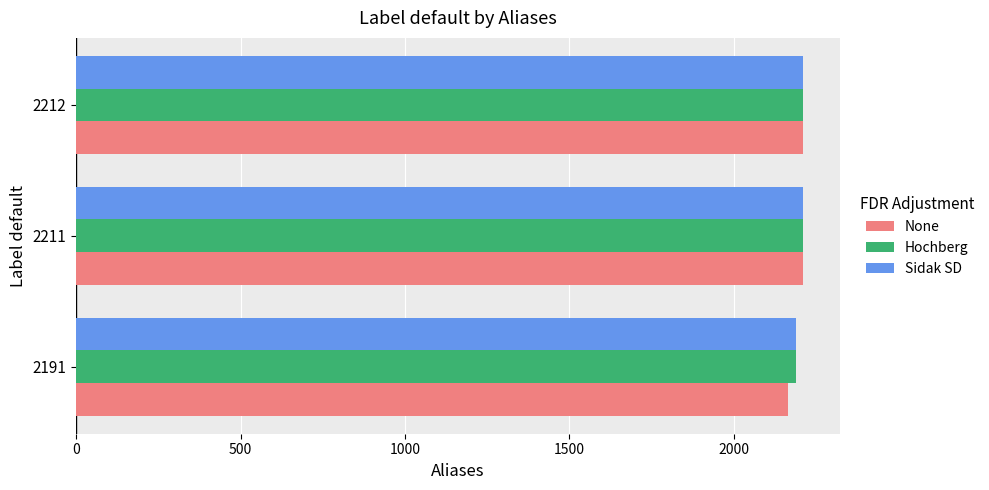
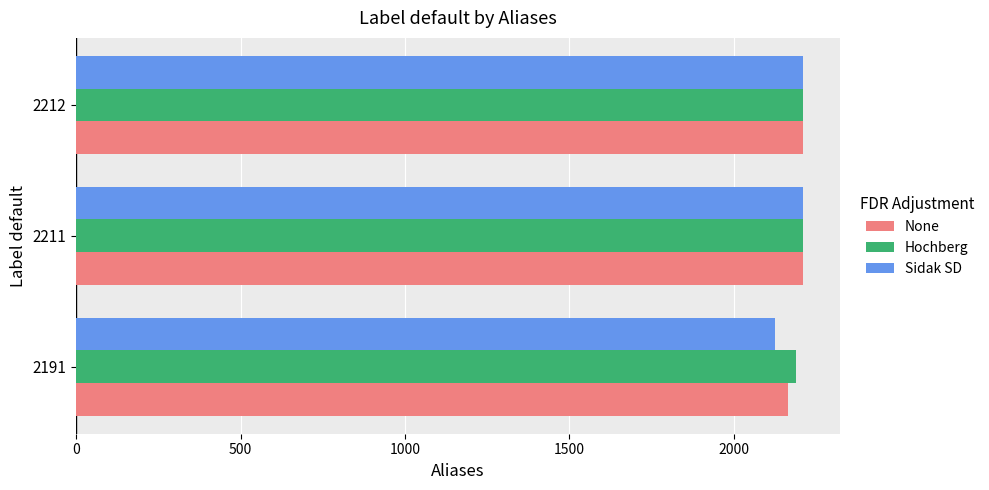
  {
    "None": {
      "2212": 2210,
      "2211": 2210,
      "2191": 2170
    },
    "Hochberg": {
      "2212": 2210,
      "2211": 2210,
      "2191": 2190
    },
    "Sidak SD": {
      "2212": 2210,
      "2211": 2210,
-     "2191": 2190
+     "2191": 2130
    }
  }
